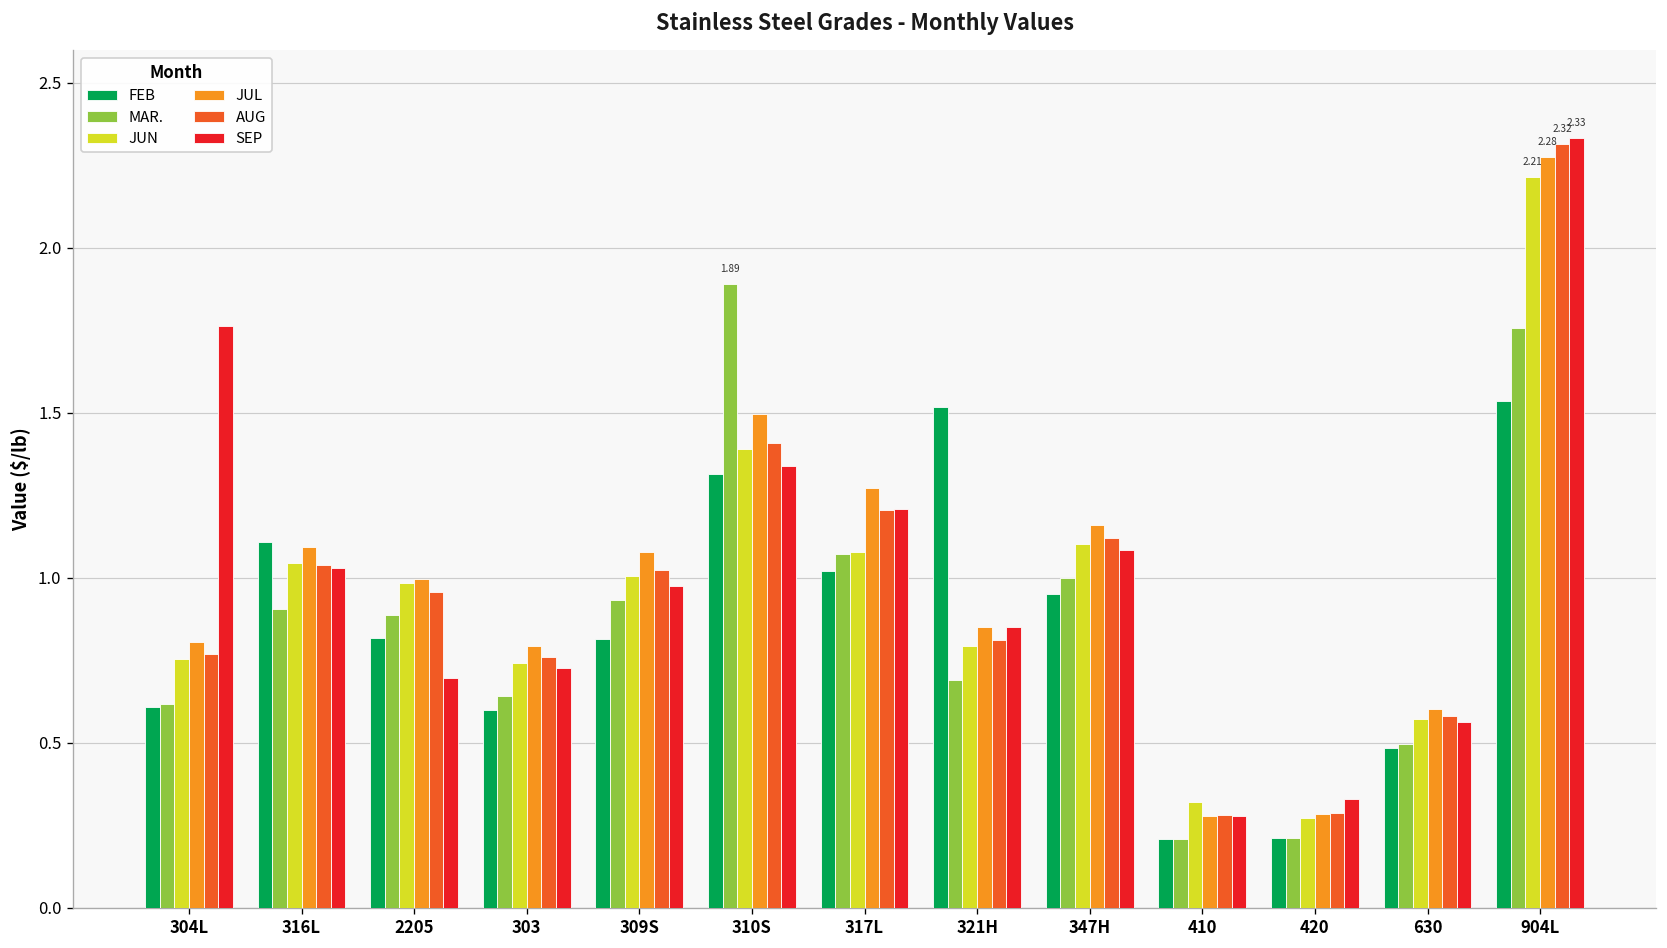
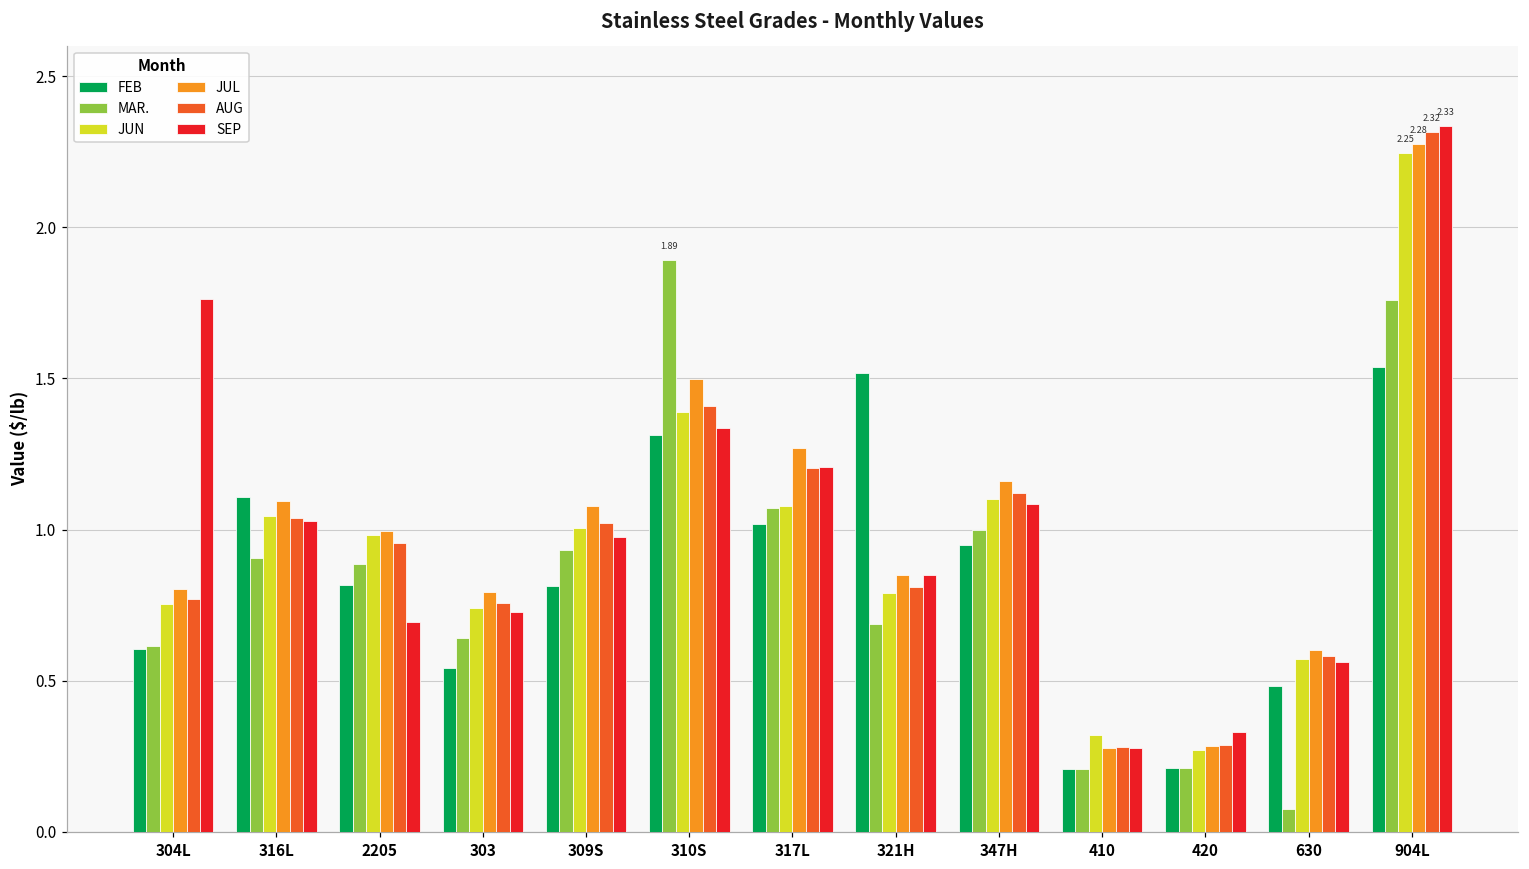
  {
    "FEB": {
      "304L": 0.61,
      "316L": 1.11,
      "2205": 0.82,
-     "303": 0.60,
+     "303": 0.54,
      "309S": 0.81,
      "310S": 1.31,
      "317L": 1.02,
      "321H": 1.52,
      "347H": 0.95,
      "410": 0.21,
      "420": 0.21,
      "630": 0.48,
      "904L": 1.54
    },
    "MAR.": {
      "304L": 0.62,
      "316L": 0.91,
      "2205": 0.89,
      "303": 0.64,
      "309S": 0.93,
      "317L": 1.07,
      "321H": 0.69,
      "347H": 1.00,
      "410": 0.21,
      "420": 0.21,
-     "630": 0.50,
+     "630": 0.08,
      "904L": 1.76
    },
    "JUN": {
-     "904L": 2.21
+     "904L": 2.25
    },
    "SEP": {
      "904L": 2.33
    }
  }
